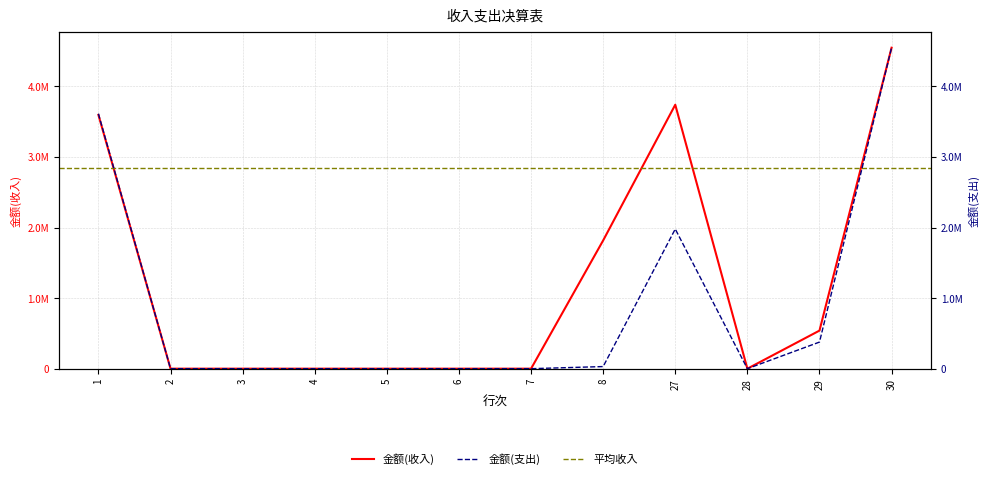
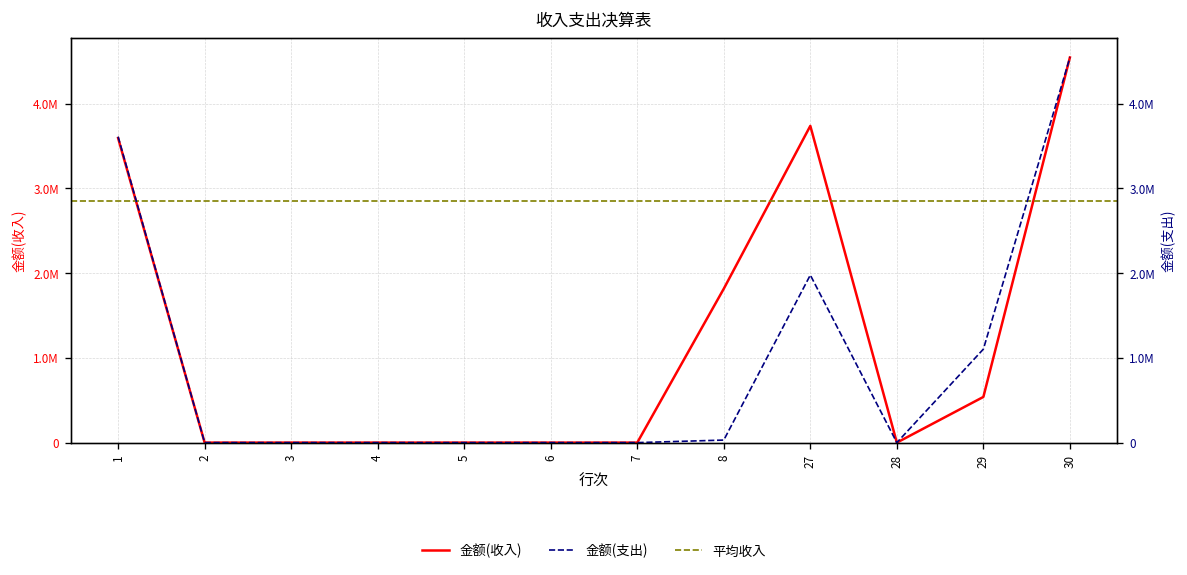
  {
    "金额(收入)": {
      "1": 3600000,
      "2": 0,
      "3": 0,
      "4": 0,
      "5": 0,
      "6": 0,
      "7": 0,
      "8": 1800000,
      "27": 3700000,
      "28": 0,
      "29": 500000,
      "30": 4500000
    },
    "金额(支出)": {
      "1": 3600000,
      "2": 0,
      "3": 0,
      "4": 0,
      "5": 0,
      "6": 0,
      "7": 0,
      "8": 0,
      "27": 2000000,
      "28": 0,
-     "29": 400000,
+     "29": 1100000,
      "30": 4500000
    }
  }
